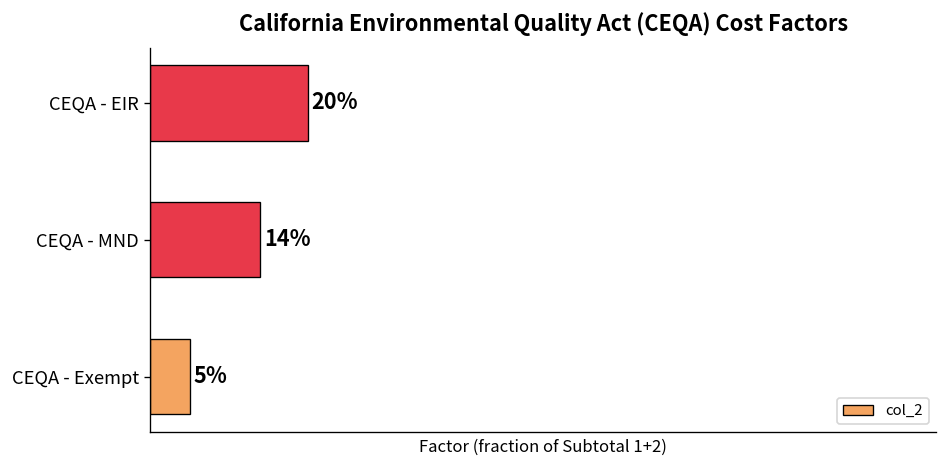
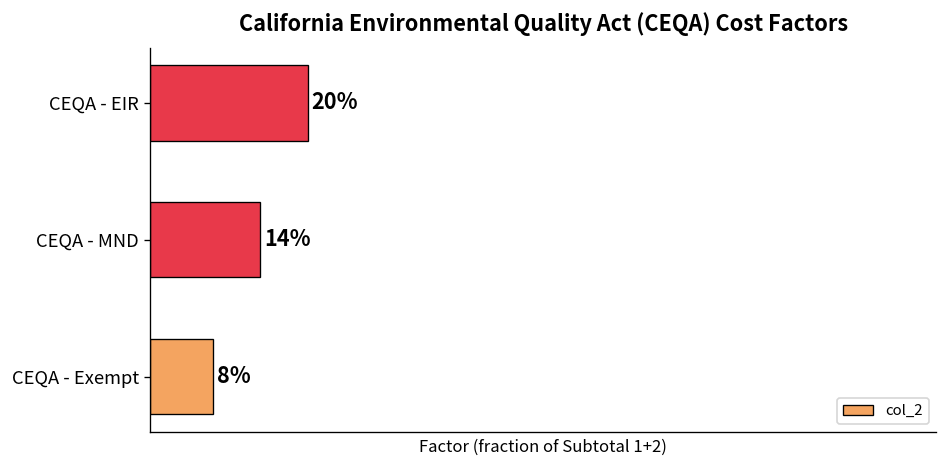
  {
    "CEQA - EIR": "20%",
    "CEQA - MND": "14%",
-   "CEQA - Exempt": "5%"
+   "CEQA - Exempt": "8%"
  }
